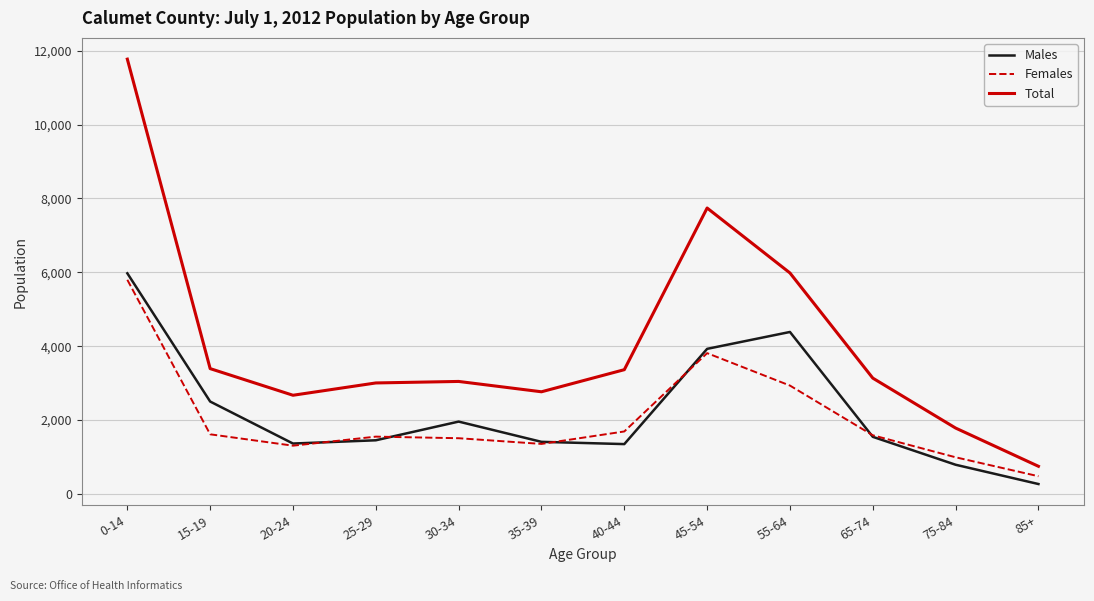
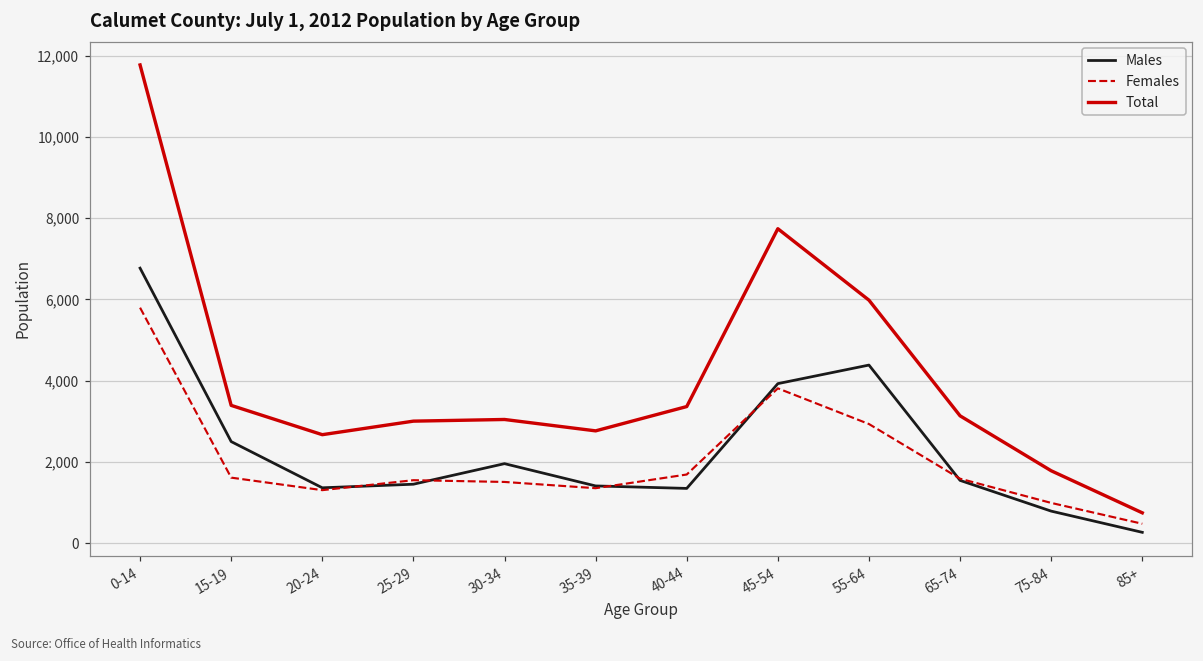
  {
    "Males": {
-     "0-14": "6,000",
+     "0-14": "6,800",
      "15-19": "2,500",
      "25-29": "1,500",
      "30-34": "2,000",
      "40-44": "1,400",
      "45-54": "3,900",
      "55-64": "4,400",
      "75-84": "800",
      "85+": "300"
    }
  }
